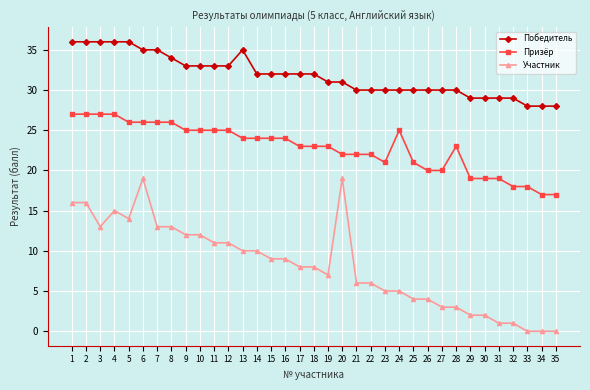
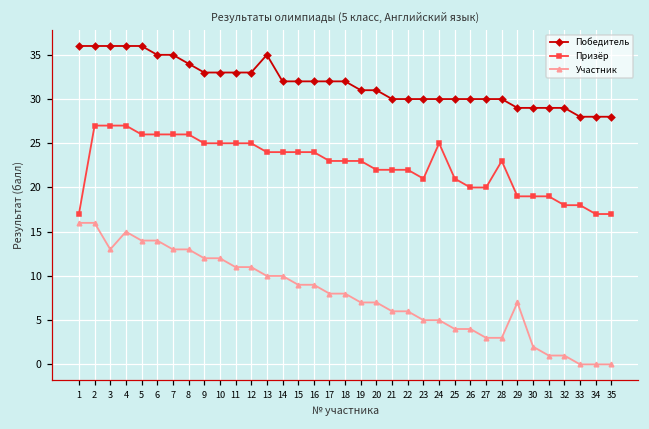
  {
    "Победитель": {
      "1": 36,
      "2": 36,
      "3": 36,
      "4": 36,
      "5": 36,
      "6": 35,
      "7": 35,
      "8": 34,
      "9": 33,
      "10": 33,
      "11": 33,
      "12": 33,
      "13": 35,
      "14": 32,
      "15": 32,
      "16": 32,
      "17": 32,
      "18": 32,
      "19": 31,
      "20": 31,
      "21": 30,
      "22": 30,
      "23": 30,
      "24": 30,
      "25": 30,
      "26": 30,
      "27": 30,
      "28": 30,
      "29": 29,
      "30": 29,
      "31": 29,
      "32": 29,
      "33": 28,
      "34": 28,
      "35": 28
    },
    "Призёр": {
-     "1": 27,
+     "1": 17,
      "2": 27,
      "3": 27,
      "4": 27,
      "5": 26,
      "6": 26,
      "7": 26,
      "8": 26,
      "9": 25,
      "10": 25,
      "11": 25,
      "12": 25,
      "13": 24,
      "14": 24,
      "15": 24,
      "16": 24,
      "17": 23,
      "18": 23,
      "19": 23,
      "20": 22,
      "21": 22,
      "22": 22,
      "23": 21,
      "24": 25,
      "25": 21,
      "26": 20,
      "27": 20,
      "28": 23,
      "29": 19,
      "30": 19,
      "31": 19,
      "32": 18,
      "33": 18,
      "34": 17,
      "35": 17
    },
    "Участник": {
      "1": 16,
      "2": 16,
      "3": 13,
      "4": 15,
      "5": 14,
-     "6": 19,
+     "6": 14,
      "7": 13,
      "8": 13,
      "9": 12,
      "10": 12,
      "11": 11,
      "12": 11,
      "13": 10,
      "14": 10,
      "15": 9,
      "16": 9,
      "17": 8,
      "18": 8,
      "19": 7,
-     "20": 19,
+     "20": 7,
      "21": 6,
      "22": 6,
      "23": 5,
      "24": 5,
      "25": 4,
      "26": 4,
      "27": 3,
      "28": 3,
-     "29": 2,
+     "29": 7,
      "30": 2,
      "31": 1,
      "32": 1,
      "33": 0,
      "34": 0,
      "35": 0
    }
  }
